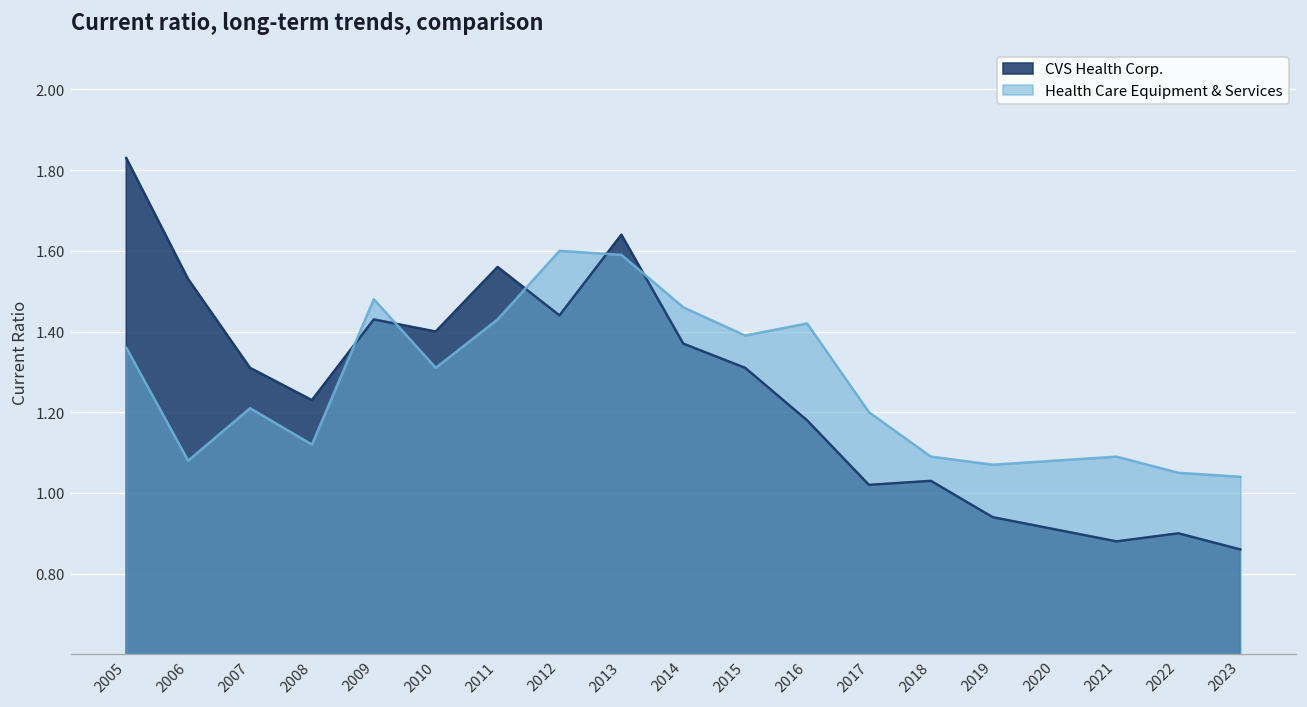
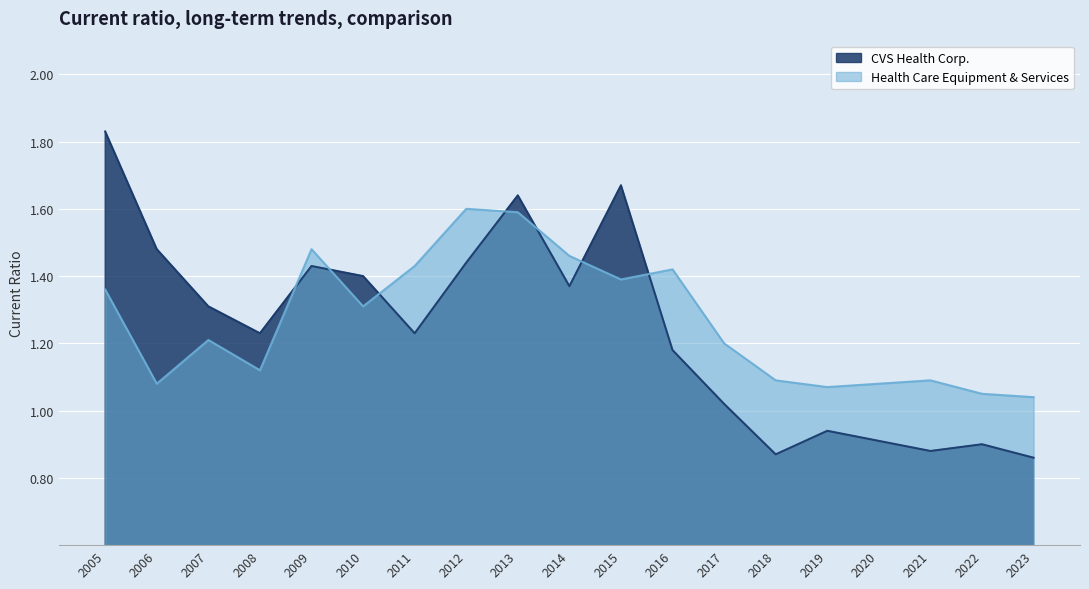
  {
    "CVS Health Corp.": {
      "2005": 1.83,
-     "2006": 1.53,
+     "2006": 1.48,
      "2007": 1.31,
      "2008": 1.23,
      "2009": 1.43,
      "2010": 1.40,
-     "2011": 1.56,
+     "2011": 1.23,
      "2012": 1.44,
      "2013": 1.64,
      "2014": 1.37,
-     "2015": 1.31,
+     "2015": 1.67,
      "2016": 1.18,
      "2017": 1.02,
-     "2018": 1.03,
+     "2018": 0.87,
      "2019": 0.94,
      "2020": 0.91,
      "2021": 0.88,
      "2022": 0.90,
      "2023": 0.86
    },
    "Health Care Equipment & Services": {
      "2005": 1.36,
      "2006": 1.08,
      "2007": 1.21,
      "2008": 1.12,
      "2009": 1.48,
      "2010": 1.31,
      "2011": 1.43,
      "2012": 1.60,
      "2013": 1.59,
      "2014": 1.46,
      "2015": 1.39,
      "2016": 1.42,
      "2017": 1.20,
      "2018": 1.09,
      "2019": 1.07,
      "2020": 1.08,
      "2021": 1.09,
      "2022": 1.05,
      "2023": 1.04
    }
  }
